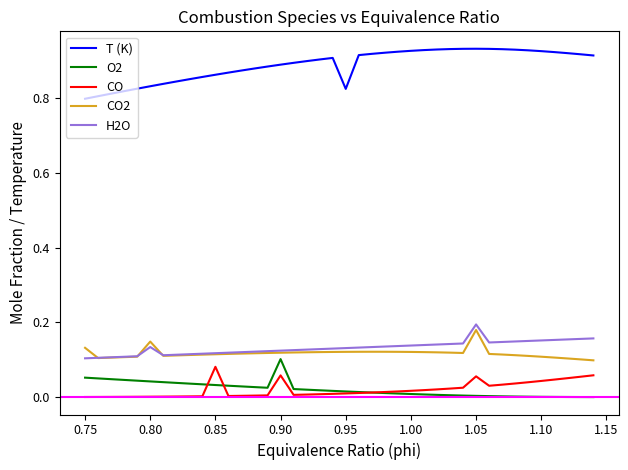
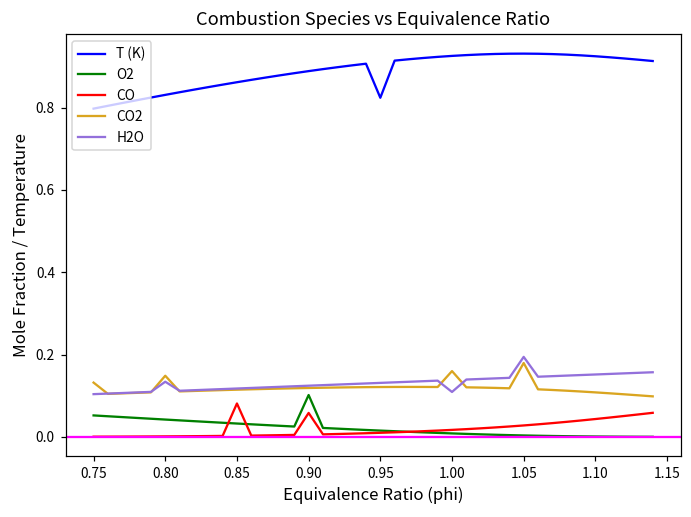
  {
    "T (K)": {
      "0.80": 0.83,
      "0.85": 0.86,
      "0.90": 0.89,
      "0.95": 0.82,
      "1.00": 0.93,
      "1.05": 0.93,
      "1.10": 0.92
    },
    "O2": {
      "0.75": 0.05,
      "0.80": 0.04,
      "0.85": 0.03,
      "0.90": 0.10,
      "1.00": 0.01,
      "1.05": 0.00,
      "1.10": 0.00
    },
    "CO": {
      "0.75": 0.00,
      "0.80": 0.00,
      "0.85": 0.08,
      "0.90": 0.06,
      "1.00": 0.02,
-     "1.05": 0.06,
+     "1.05": 0.03,
      "1.10": 0.04
    },
    "CO2": {
      "0.75": 0.13,
      "0.80": 0.15,
      "0.95": 0.12,
-     "1.00": 0.12,
+     "1.00": 0.16,
      "1.05": 0.18,
      "1.10": 0.11
    },
    "H2O": {
      "0.75": 0.10,
      "0.80": 0.13,
      "0.95": 0.13,
-     "1.00": 0.14,
+     "1.00": 0.11,
      "1.05": 0.19,
      "1.10": 0.15
    }
  }
